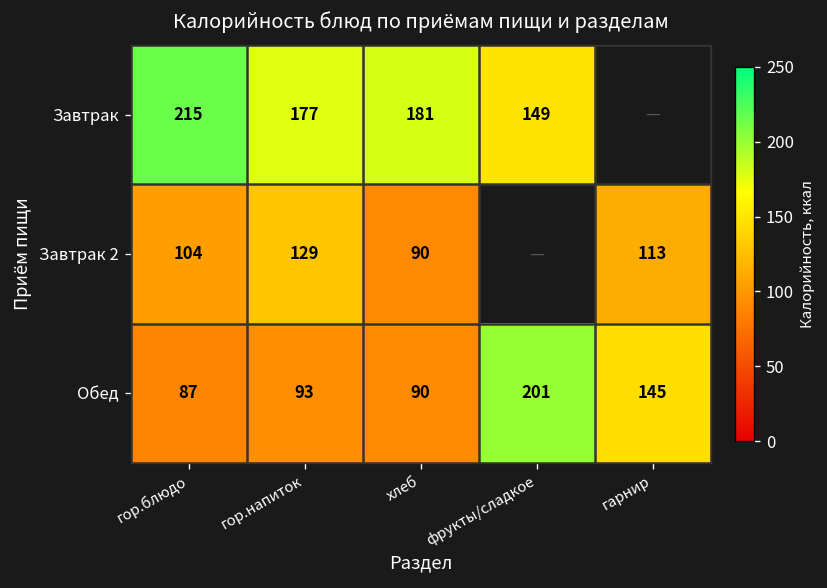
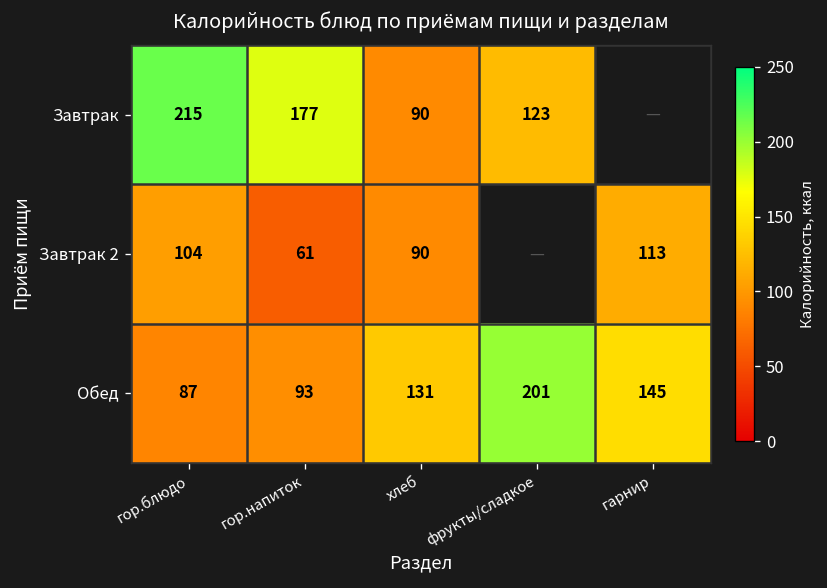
  {
    "Завтрак": {
      "гор.блюдо": 215,
      "гор.напиток": 177,
-     "хлеб": 181,
-     "фрукты/сладкое": 149
+     "хлеб": 90,
+     "фрукты/сладкое": 123
    },
    "Завтрак 2": {
      "гор.блюдо": 104,
-     "гор.напиток": 129,
+     "гор.напиток": 61,
      "хлеб": 90,
      "гарнир": 113
    },
    "Обед": {
      "гор.блюдо": 87,
      "гор.напиток": 93,
-     "хлеб": 90,
+     "хлеб": 131,
      "фрукты/сладкое": 201,
      "гарнир": 145
    }
  }
